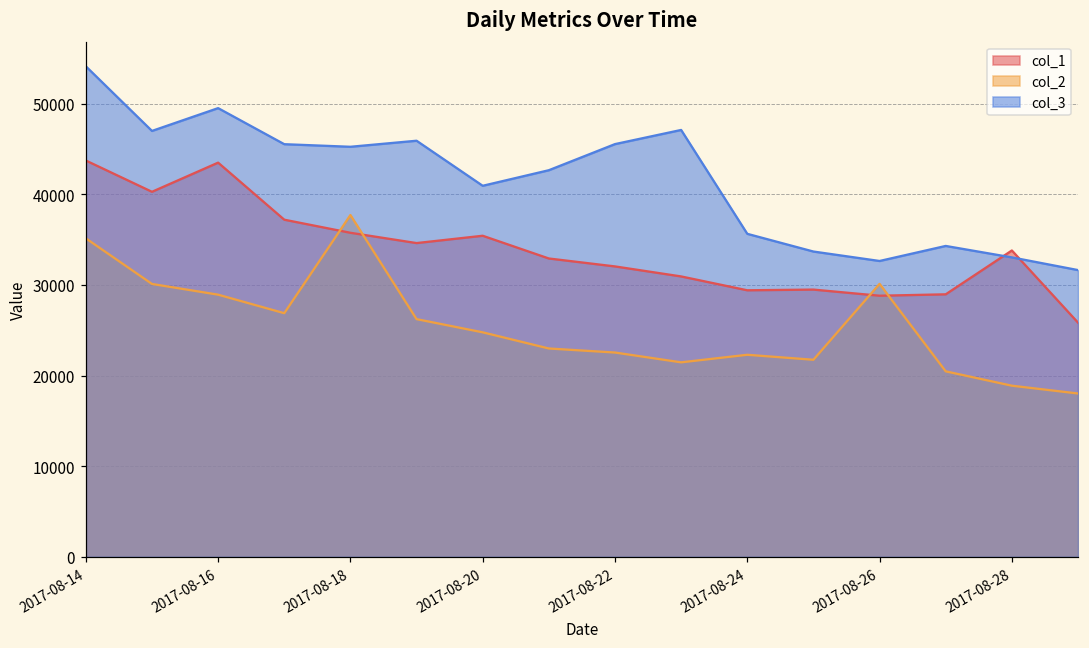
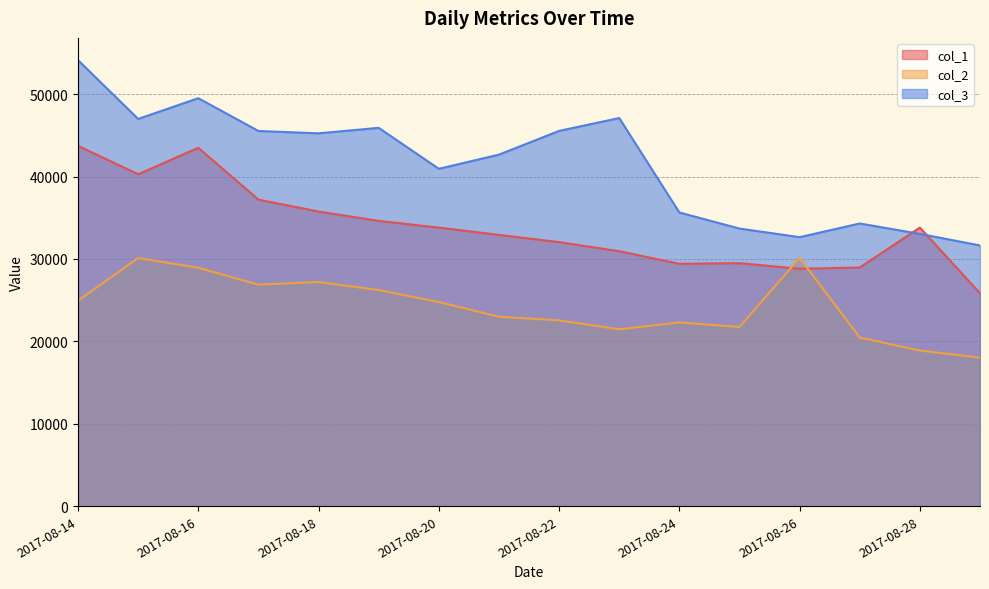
  {
    "col_1": {
      "2017-08-14": 44000,
      "2017-08-16": 43000,
      "2017-08-18": 36000,
-     "2017-08-20": 35000,
+     "2017-08-20": 34000,
      "2017-08-22": 32000,
      "2017-08-24": 29000,
      "2017-08-26": 29000,
      "2017-08-28": 34000
    },
    "col_2": {
-     "2017-08-14": 35000,
+     "2017-08-14": 25000,
      "2017-08-16": 29000,
-     "2017-08-18": 38000,
+     "2017-08-18": 27000,
      "2017-08-20": 25000,
      "2017-08-22": 23000,
      "2017-08-24": 22000,
      "2017-08-26": 30000,
      "2017-08-28": 19000
    },
    "col_3": {
      "2017-08-14": 54000,
      "2017-08-16": 50000,
      "2017-08-18": 45000,
      "2017-08-20": 41000,
      "2017-08-22": 46000,
      "2017-08-24": 36000,
      "2017-08-26": 33000,
      "2017-08-28": 33000
    }
  }
